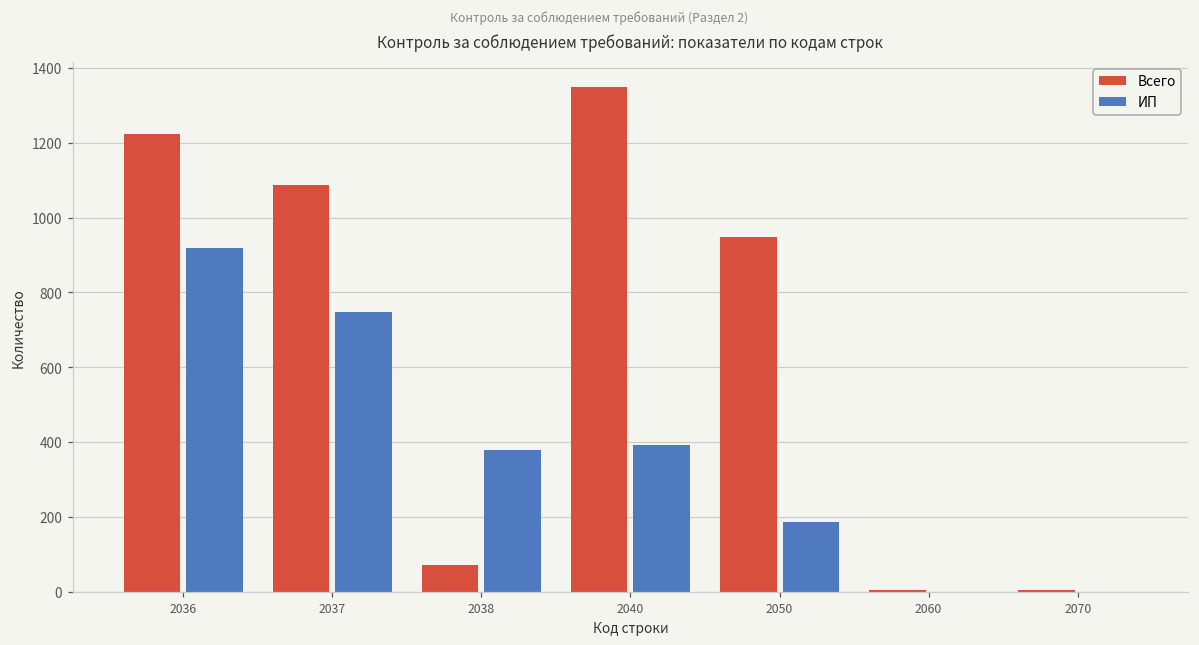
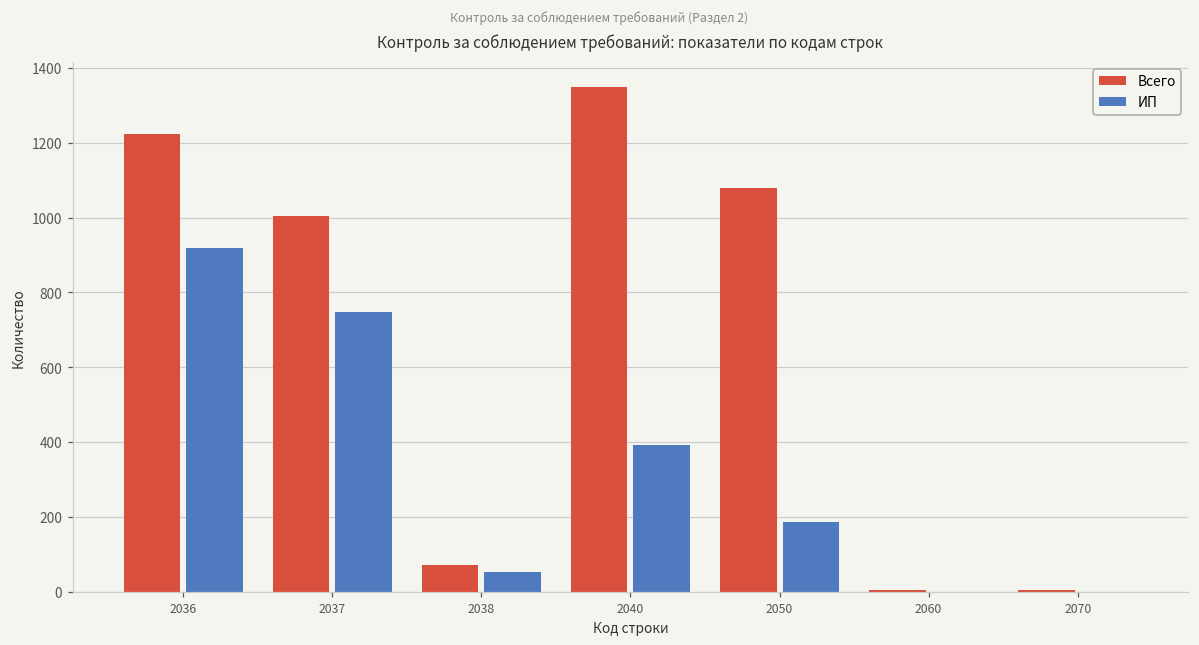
  {
    "Всего": {
      "2036": 1220,
-     "2037": 1090,
+     "2037": 1000,
      "2038": 70,
      "2040": 1350,
-     "2050": 950
+     "2050": 1080
    },
    "ИП": {
      "2036": 920,
      "2037": 750,
-     "2038": 380,
+     "2038": 50,
      "2040": 390,
      "2050": 190,
      "2060": 0,
      "2070": 0
    }
  }
